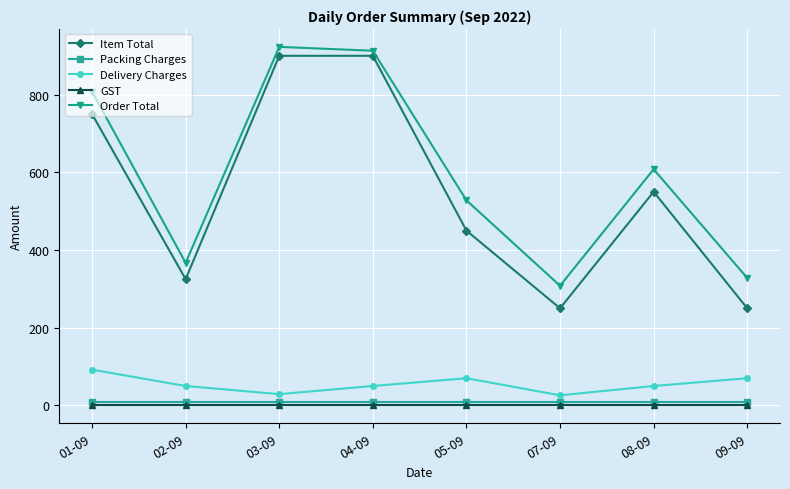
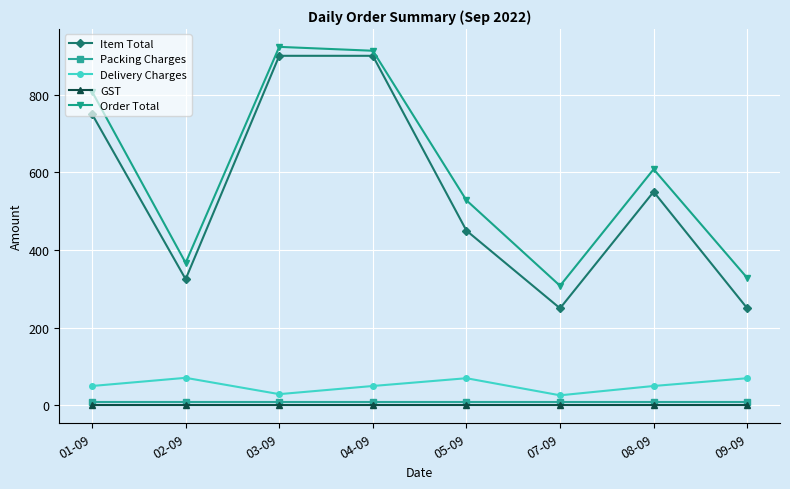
  {
    "Delivery Charges": {
-     "01-09": 90,
-     "02-09": 50,
+     "01-09": 50,
+     "02-09": 70,
      "03-09": 30,
      "04-09": 50,
      "05-09": 70,
      "07-09": 30,
      "08-09": 50,
      "09-09": 70
    },
    "GST": {
      "01-09": 0,
      "02-09": 0,
      "03-09": 0,
      "04-09": 0,
      "05-09": 0,
      "07-09": 0,
      "08-09": 0,
      "09-09": 0
    }
  }
